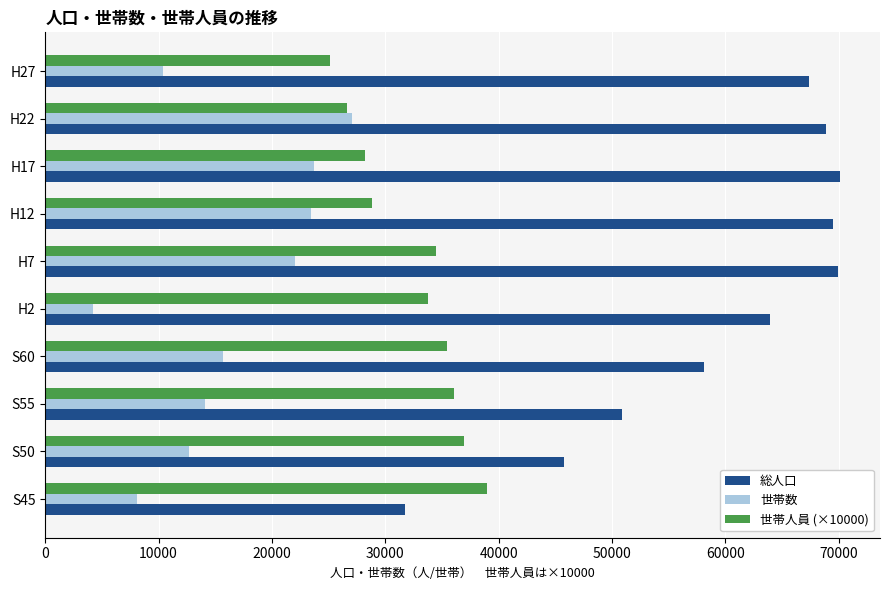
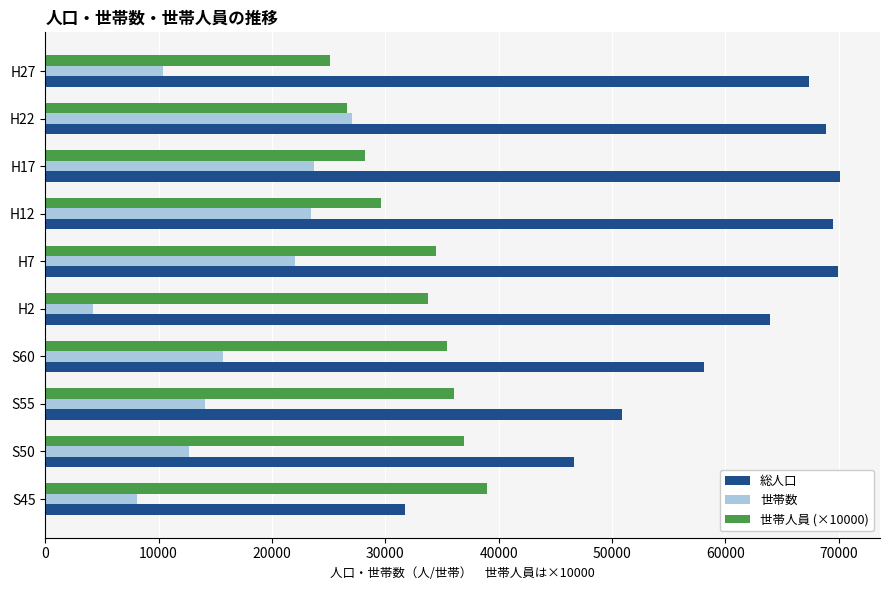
  {
    "総人口": {
      "H27": 67400,
      "H22": 68900,
      "H17": 70100,
      "H12": 69500,
      "H7": 69900,
      "H2": 63900,
      "S60": 58100,
      "S55": 50900,
-     "S50": 45800,
+     "S50": 46600,
      "S45": 31700
    },
    "世帯数": {
      "H27": 10400,
      "H22": 27100,
      "H17": 23700,
      "H12": 23500,
      "H7": 22100,
      "H2": 4200,
      "S60": 15700,
      "S55": 14100,
      "S50": 12600,
      "S45": 8100
    },
    "世帯人員 (×10000)": {
      "H27": 25100,
      "H22": 26600,
      "H17": 28200,
-     "H12": 28800,
+     "H12": 29600,
      "H7": 34500,
      "H2": 33800,
      "S60": 35400,
      "S55": 36100,
      "S50": 36900,
      "S45": 39000
    }
  }
